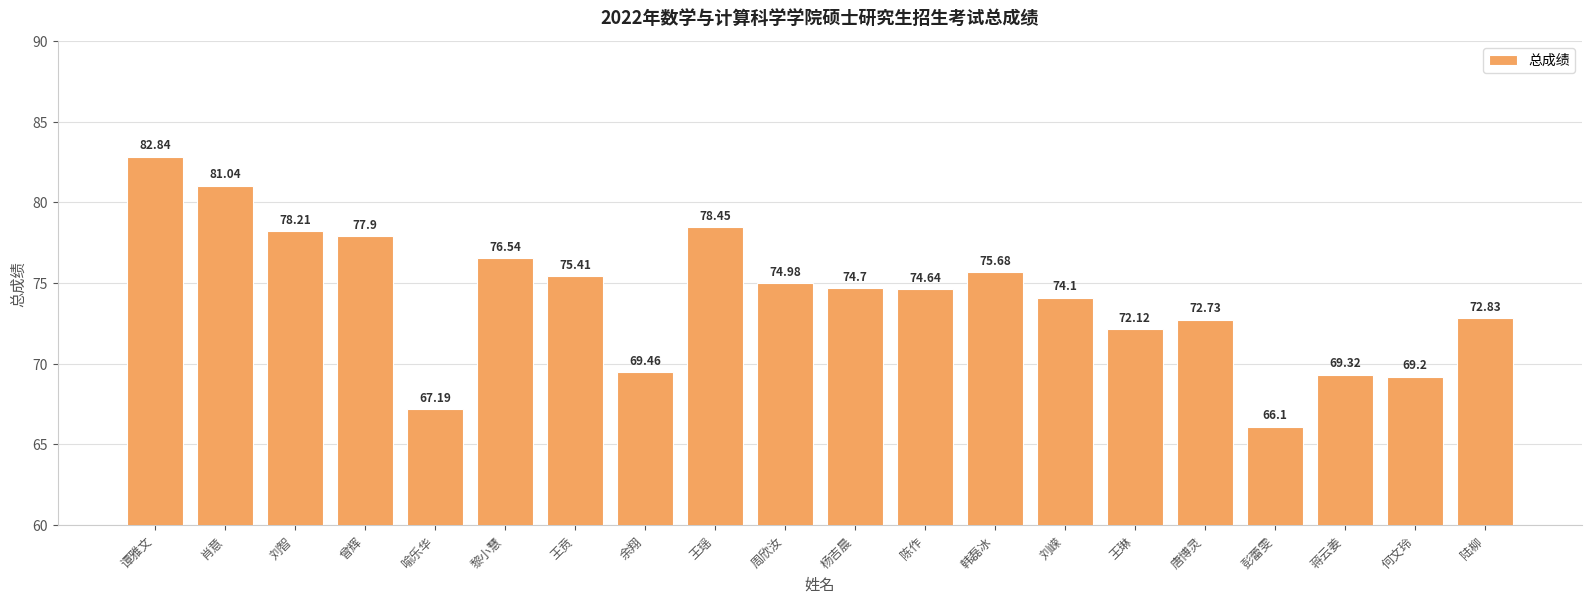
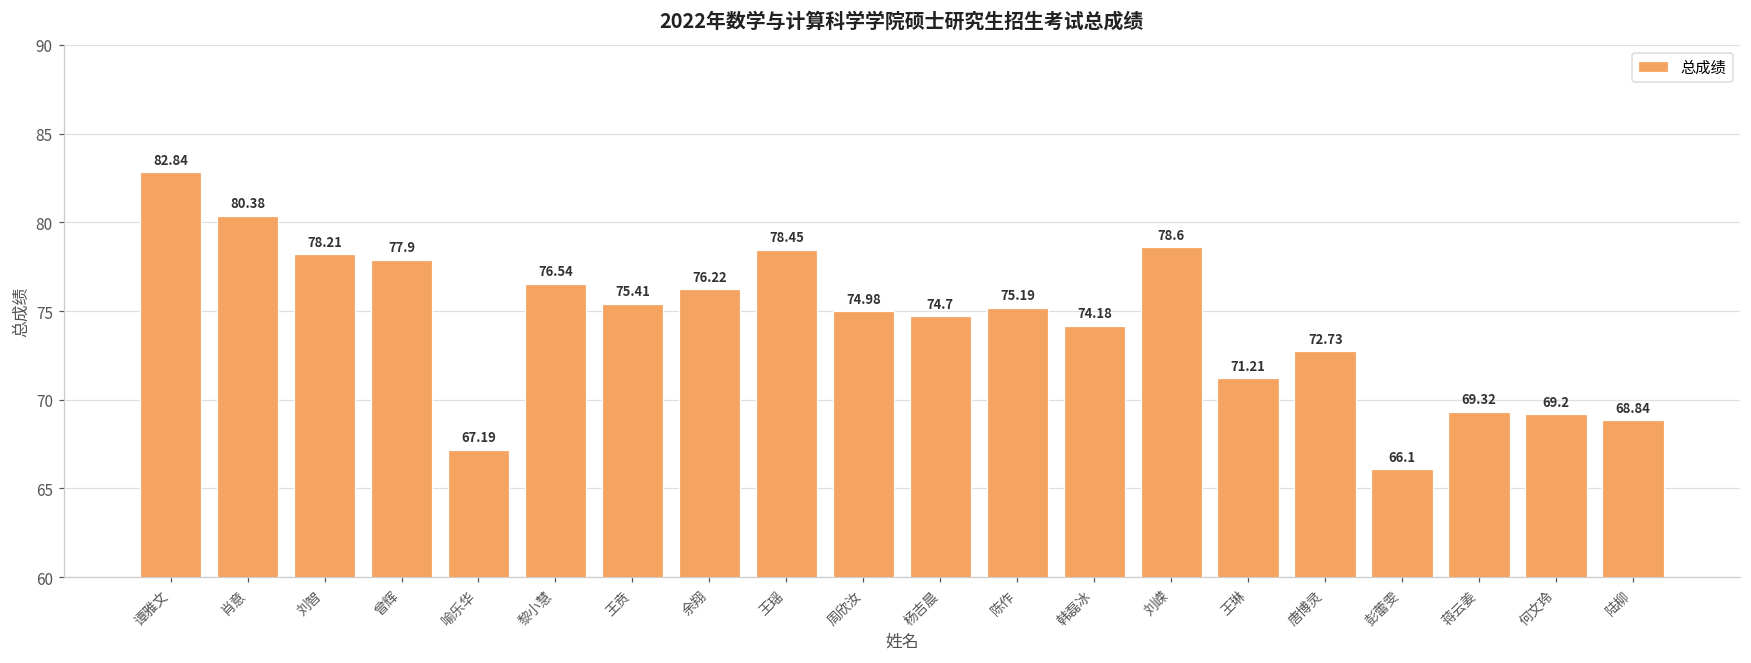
  {
    "谭雅文": 82.84,
-   "肖意": 81.04,
+   "肖意": 80.38,
    "刘智": 78.21,
    "曾辉": 77.9,
    "喻乐华": 67.19,
    "黎小慧": 76.54,
    "王贲": 75.41,
-   "余翔": 69.46,
+   "余翔": 76.22,
    "王瑶": 78.45,
    "周欣汝": 74.98,
    "杨吉晨": 74.7,
-   "陈作": 74.64,
-   "韩磊冰": 75.68,
-   "刘嵘": 74.1,
-   "王琳": 72.12,
+   "陈作": 75.19,
+   "韩磊冰": 74.18,
+   "刘嵘": 78.6,
+   "王琳": 71.21,
    "唐博灵": 72.73,
    "彭蕾雯": 66.1,
    "蒋云姜": 69.32,
    "何文玲": 69.2,
-   "陆柳": 72.83
+   "陆柳": 68.84
  }
